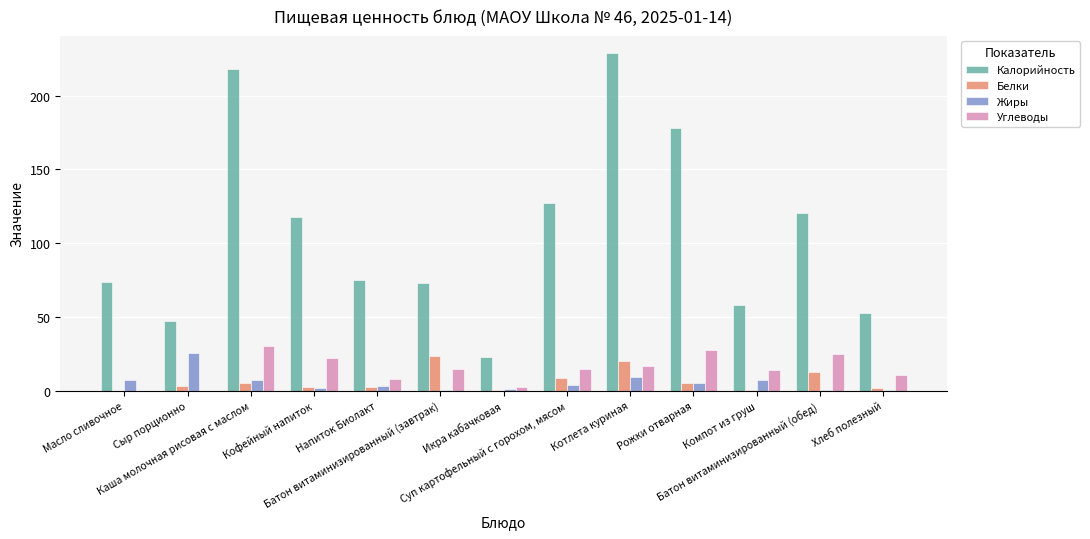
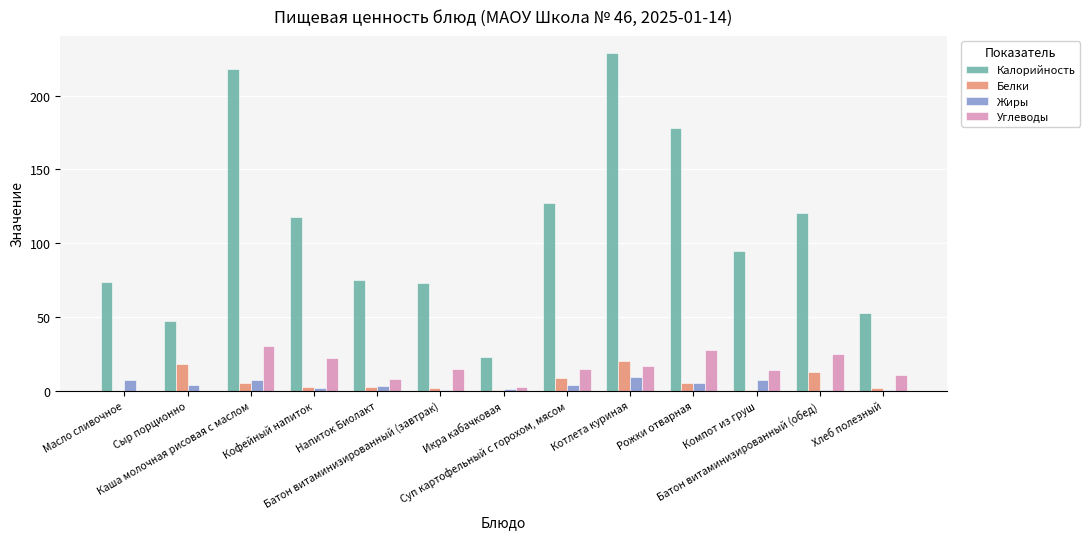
  {
    "Калорийность": {
      "Масло сливочное": 74,
      "Сыр порционно": 47,
      "Каша молочная рисовая с маслом": 218,
      "Кофейный напиток": 118,
      "Напиток Биолакт": 75,
      "Батон витаминизированный (завтрак)": 73,
      "Икра кабачковая": 23,
      "Суп картофельный с горохом, мясом": 127,
      "Котлета куриная": 229,
      "Рожки отварная": 178,
-     "Компот из груш": 58,
+     "Компот из груш": 95,
      "Батон витаминизированный (обед)": 120,
      "Хлеб полезный": 53
    },
    "Белки": {
-     "Сыр порционно": 3,
+     "Сыр порционно": 18,
      "Каша молочная рисовая с маслом": 5,
      "Кофейный напиток": 3,
      "Напиток Биолакт": 3,
-     "Батон витаминизированный (завтрак)": 23,
+     "Батон витаминизированный (завтрак)": 2,
      "Суп картофельный с горохом, мясом": 9,
      "Котлета куриная": 20,
      "Рожки отварная": 5,
      "Батон витаминизированный (обед)": 13,
      "Хлеб полезный": 2
    },
    "Жиры": {
      "Масло сливочное": 7,
-     "Сыр порционно": 26,
+     "Сыр порционно": 4,
      "Каша молочная рисовая с маслом": 7,
      "Кофейный напиток": 2,
      "Напиток Биолакт": 3,
      "Суп картофельный с горохом, мясом": 4,
      "Котлета куриная": 9,
      "Рожки отварная": 5,
      "Компот из груш": 7
    },
    "Углеводы": {
      "Сыр порционно": 0,
      "Каша молочная рисовая с маслом": 30,
      "Кофейный напиток": 23,
      "Напиток Биолакт": 8,
      "Батон витаминизированный (завтрак)": 15,
      "Икра кабачковая": 2,
      "Суп картофельный с горохом, мясом": 15,
      "Котлета куриная": 17,
      "Рожки отварная": 28,
      "Компот из груш": 14,
      "Батон витаминизированный (обед)": 25,
      "Хлеб полезный": 11
    }
  }
